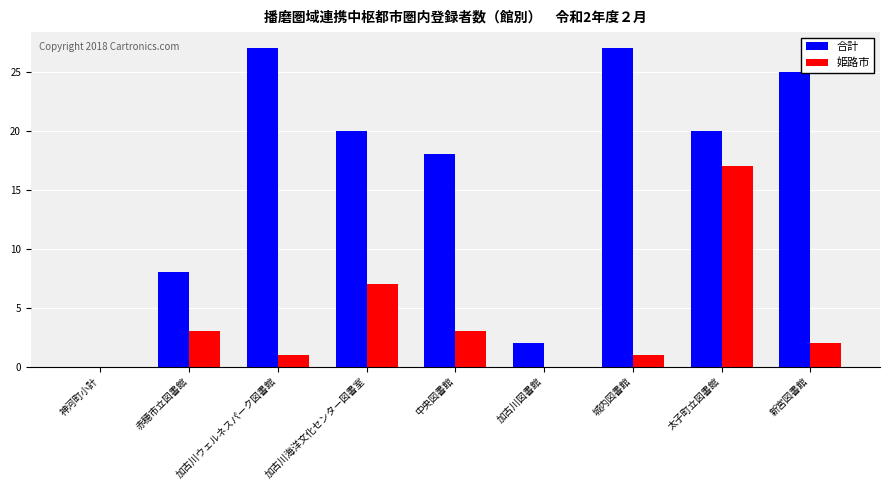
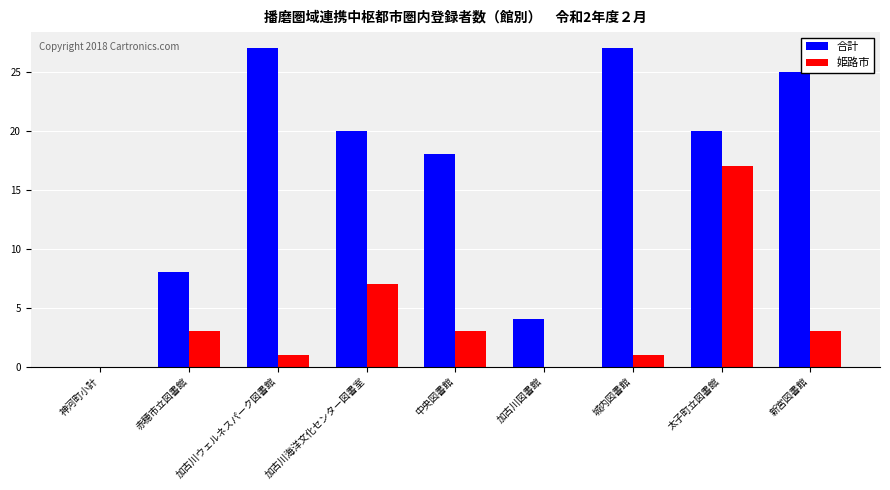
  {
    "合計": {
      "神河町小計": 0,
      "赤穂市立図書館": 8,
      "加古川ウェルネスパーク図書館": 27,
      "加古川海洋文化センター図書室": 20,
      "中央図書館": 18,
-     "加古川図書館": 2,
+     "加古川図書館": 4,
      "城内図書館": 27,
      "太子町立図書館": 20,
      "新宮図書館": 25
    },
    "姫路市": {
      "神河町小計": 0,
      "赤穂市立図書館": 3,
      "加古川ウェルネスパーク図書館": 1,
      "加古川海洋文化センター図書室": 7,
      "中央図書館": 3,
      "加古川図書館": 0,
      "城内図書館": 1,
      "太子町立図書館": 17,
-     "新宮図書館": 2
+     "新宮図書館": 3
    }
  }
